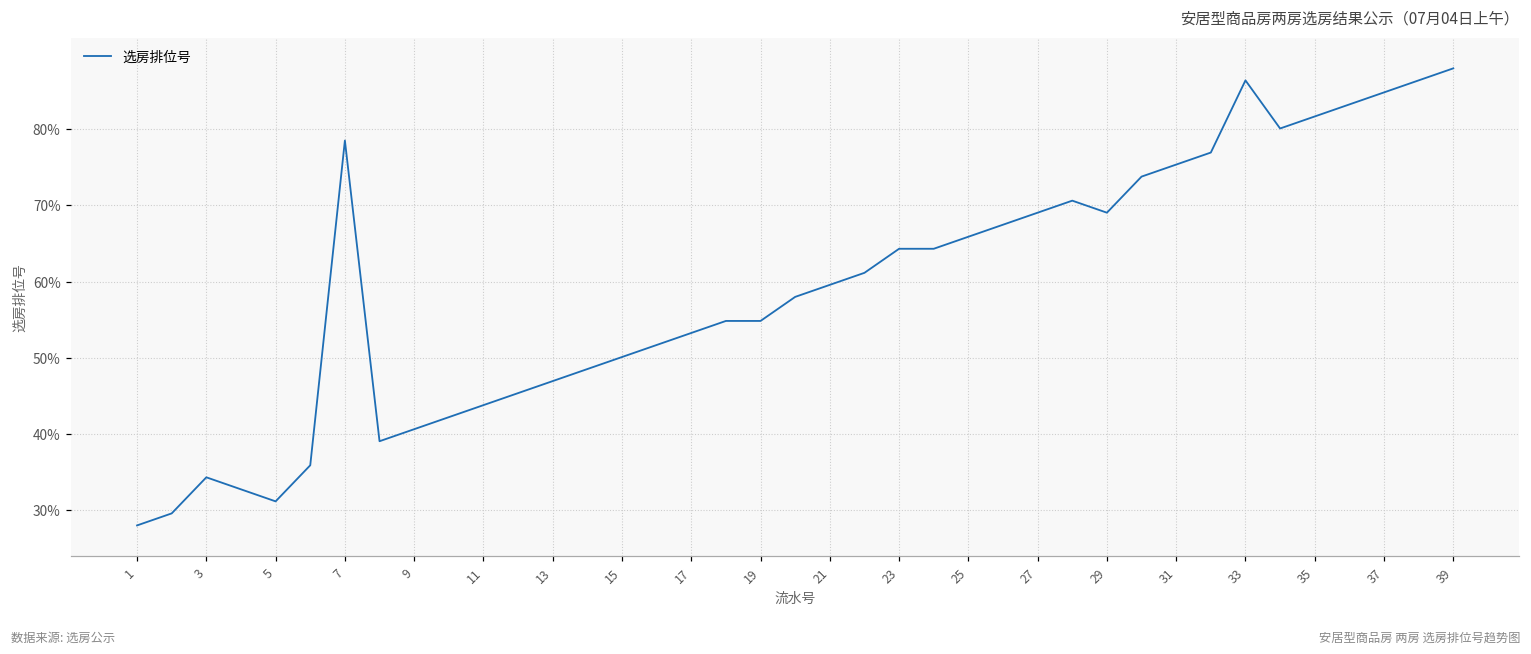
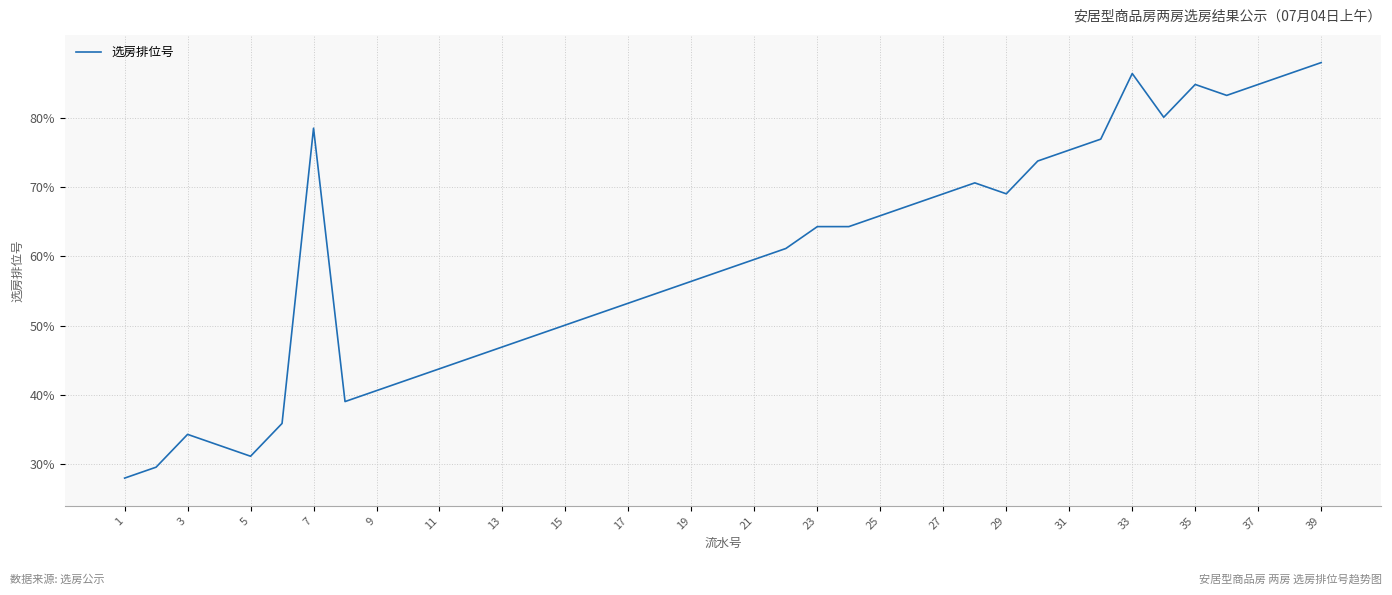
  {
    "1": "28%",
    "3": "34%",
    "5": "31%",
    "7": "79%",
    "9": "41%",
    "11": "44%",
    "13": "47%",
    "15": "50%",
    "17": "53%",
-   "19": "55%",
+   "19": "56%",
    "21": "60%",
    "23": "64%",
    "25": "66%",
    "27": "69%",
    "29": "69%",
    "31": "75%",
    "33": "86%",
-   "35": "82%",
+   "35": "85%",
    "37": "85%",
    "39": "88%"
  }
